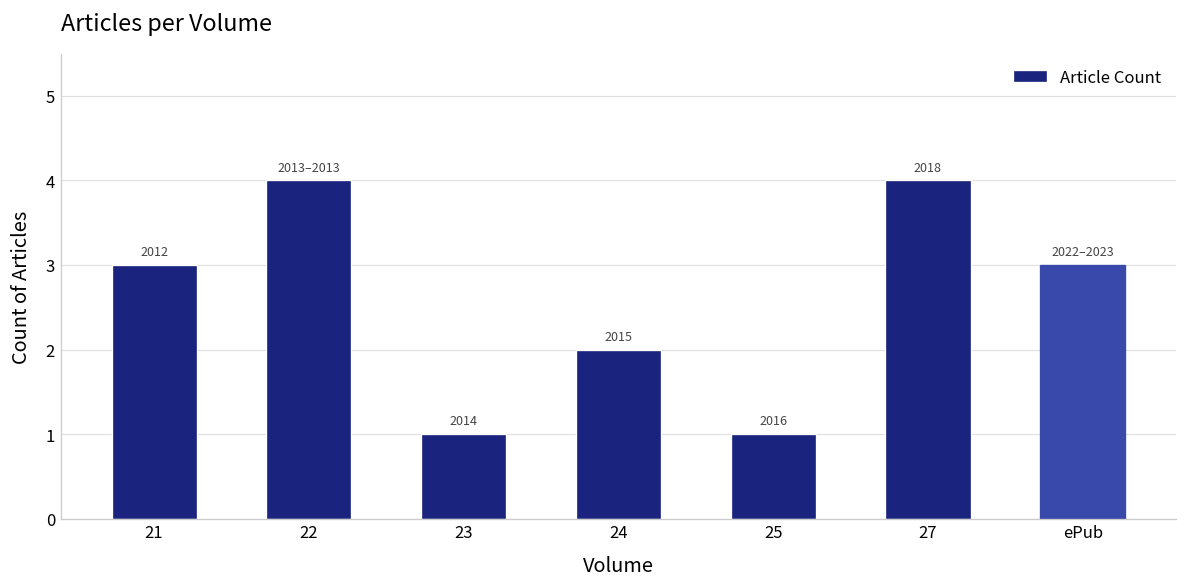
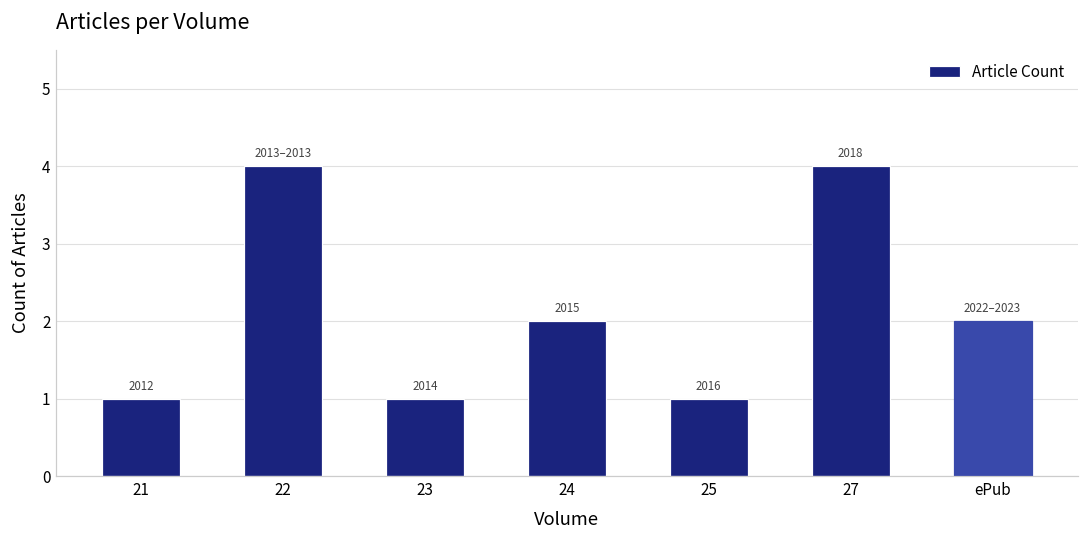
  {
-   "21": 3,
-   "ePub": 3
+   "21": 1,
+   "ePub": 2
  }
